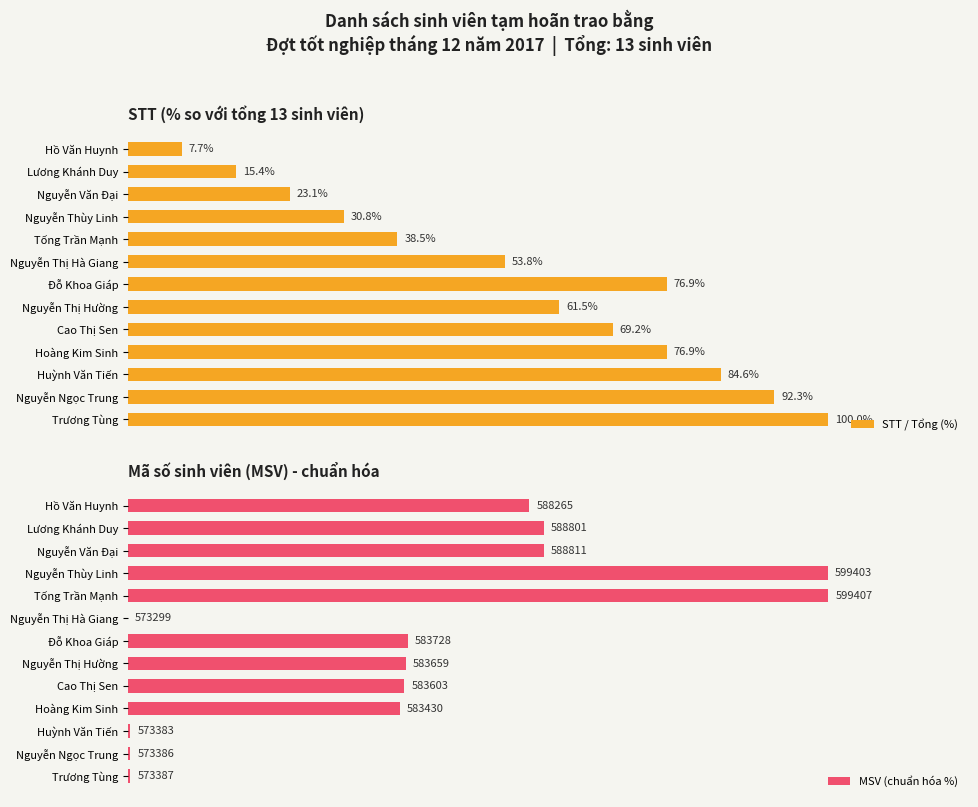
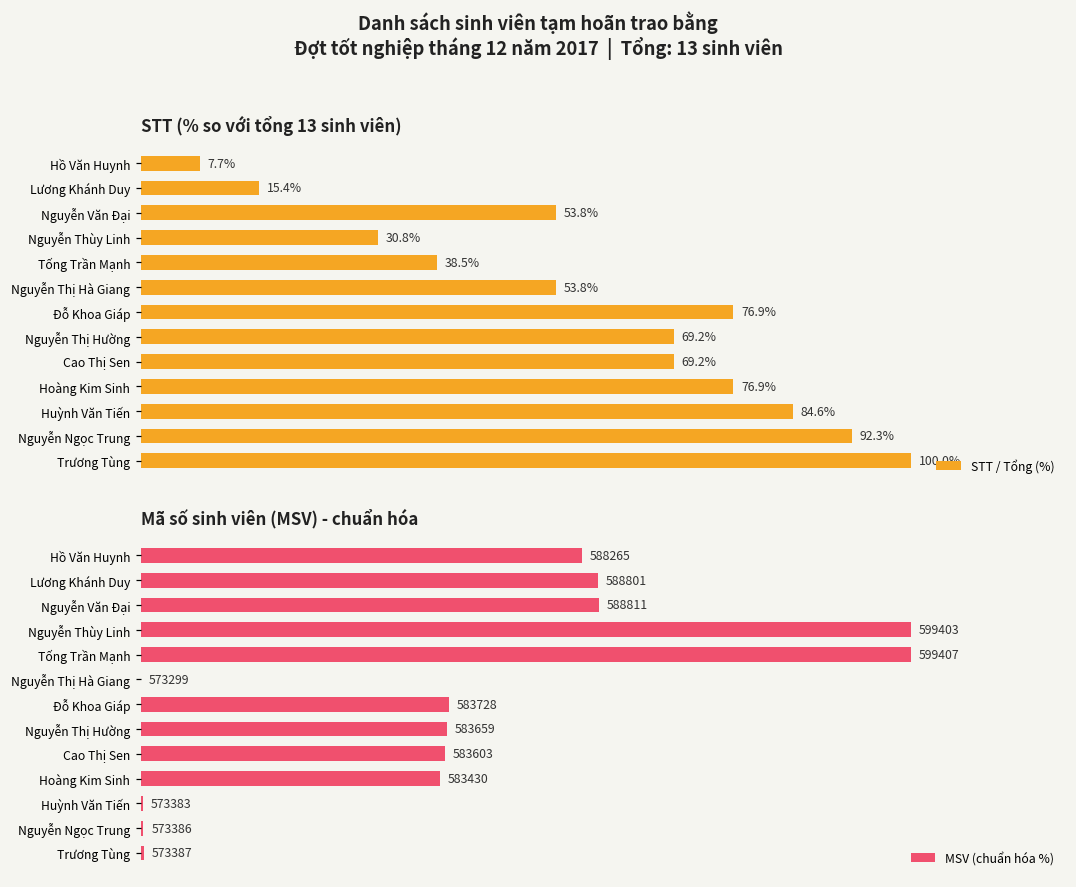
  {
    "STT (% so với tổng 13 sinh viên)": {
      "Hồ Văn Huynh": "7.7%",
      "Lương Khánh Duy": "15.4%",
-     "Nguyễn Văn Đại": "23.1%",
+     "Nguyễn Văn Đại": "53.8%",
      "Nguyễn Thùy Linh": "30.8%",
      "Tống Trần Mạnh": "38.5%",
      "Nguyễn Thị Hà Giang": "53.8%",
      "Đỗ Khoa Giáp": "76.9%",
-     "Nguyễn Thị Hường": "61.5%",
+     "Nguyễn Thị Hường": "69.2%",
      "Cao Thị Sen": "69.2%",
      "Hoàng Kim Sinh": "76.9%",
      "Huỳnh Văn Tiến": "84.6%",
      "Nguyễn Ngọc Trung": "92.3%",
      "Trương Tùng": "100.0%"
    }
  }
